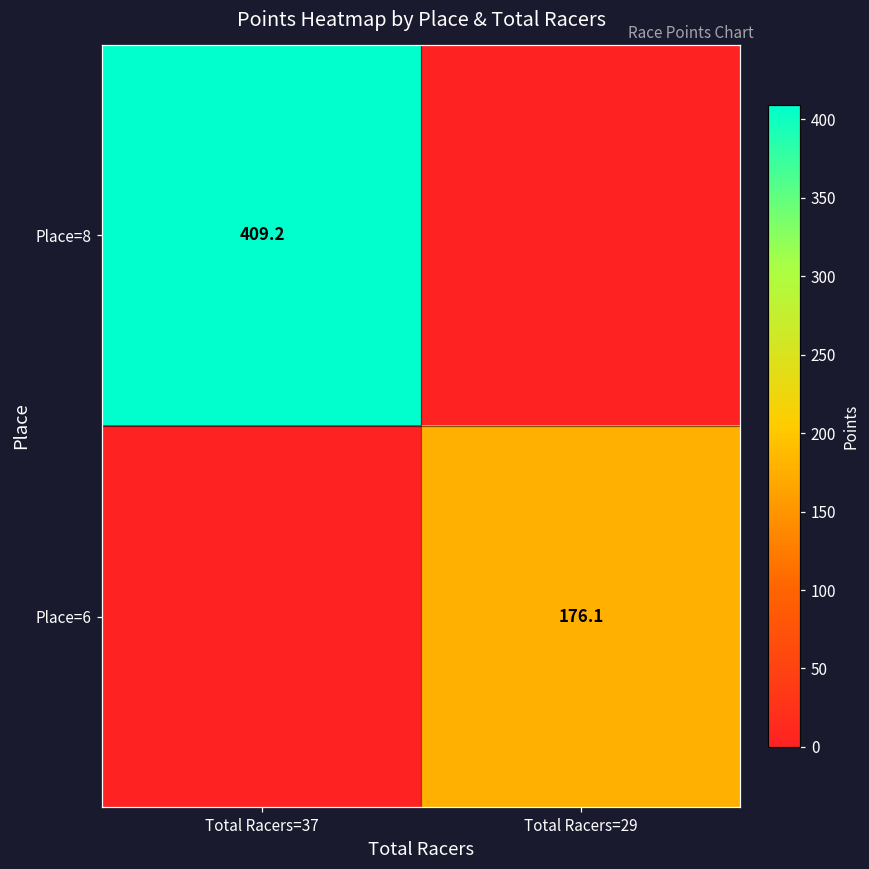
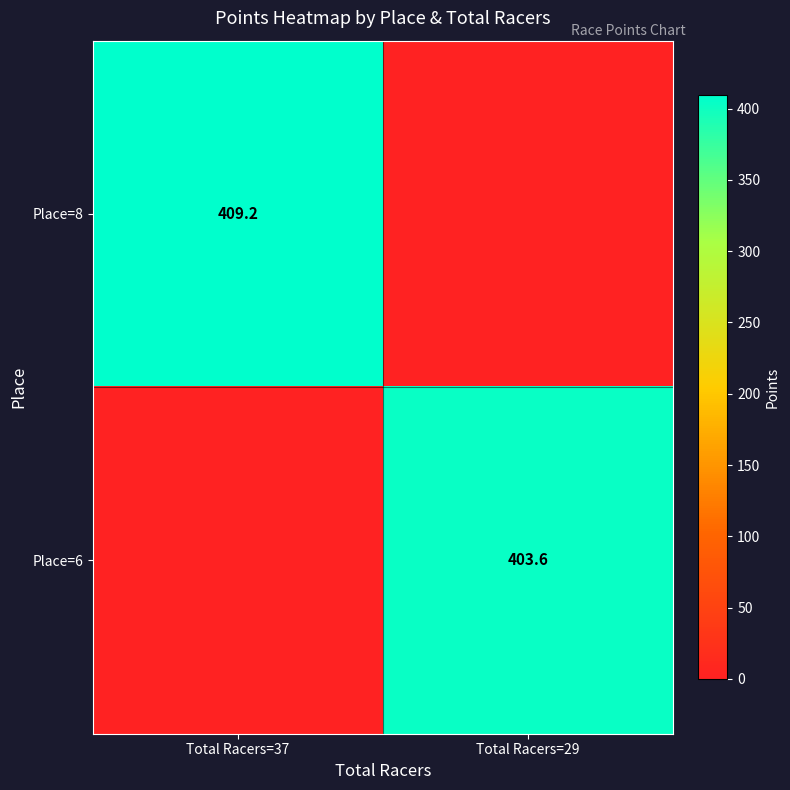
  {
    "Place=8": {
      "Total Racers=37": 409.2
    },
    "Place=6": {
-     "Total Racers=29": 176.1
+     "Total Racers=29": 403.6
    }
  }
